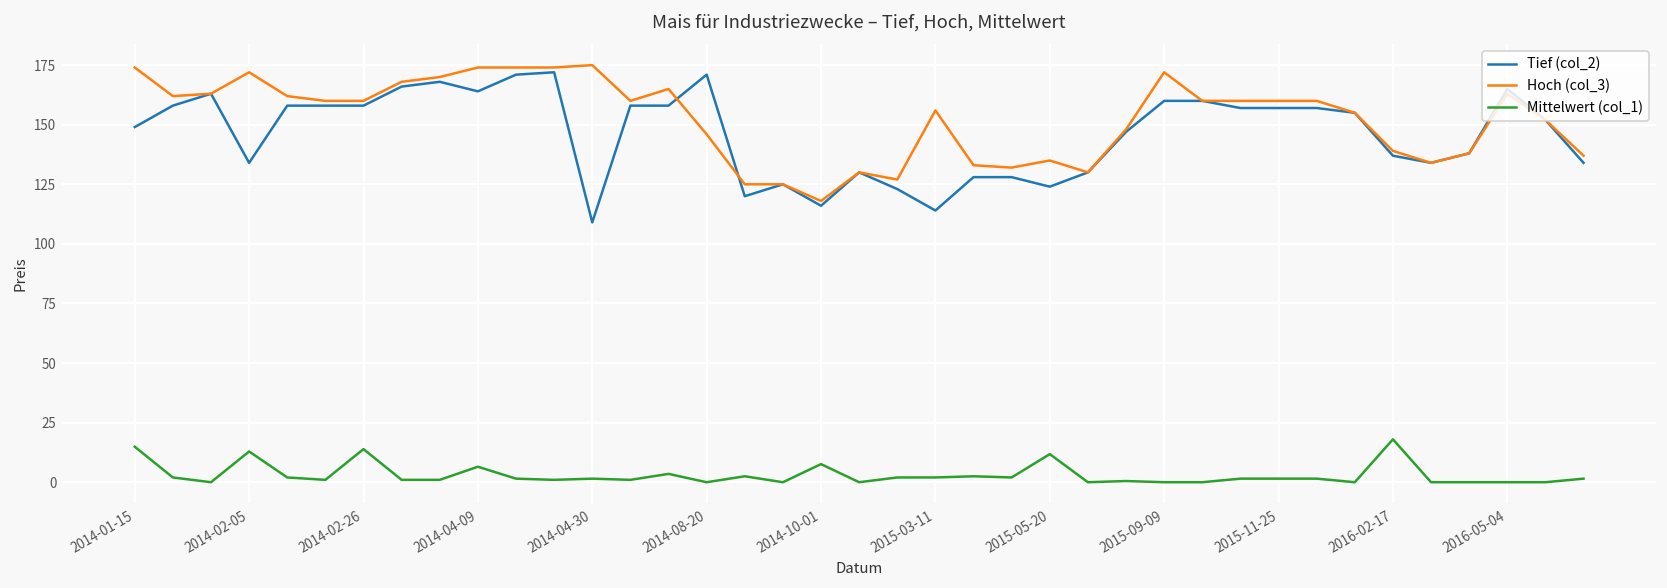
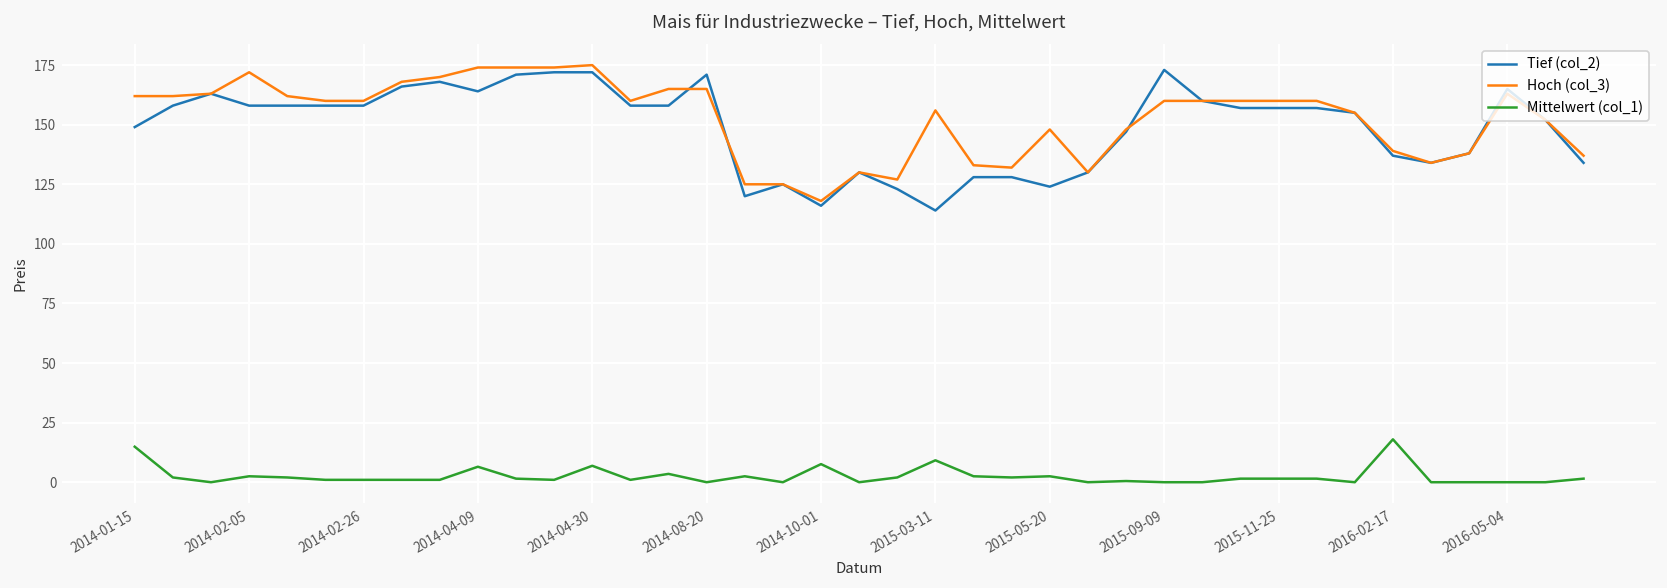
  {
    "Tief (col_2)": {
      "2014-01-15": 149,
-     "2014-02-05": 134,
+     "2014-02-05": 158,
      "2014-02-26": 158,
      "2014-04-09": 164,
-     "2014-04-30": 109,
+     "2014-04-30": 172,
      "2014-08-20": 171,
      "2014-10-01": 116,
      "2015-03-11": 114,
      "2015-05-20": 124,
-     "2015-09-09": 160,
+     "2015-09-09": 173,
      "2015-11-25": 157,
      "2016-02-17": 137
    },
    "Hoch (col_3)": {
-     "2014-01-15": 174,
+     "2014-01-15": 162,
      "2014-02-05": 172,
      "2014-02-26": 160,
      "2014-04-09": 174,
      "2014-04-30": 175,
-     "2014-08-20": 146,
+     "2014-08-20": 165,
      "2014-10-01": 118,
      "2015-03-11": 156,
-     "2015-05-20": 135,
-     "2015-09-09": 172,
+     "2015-05-20": 148,
+     "2015-09-09": 160,
      "2015-11-25": 160,
      "2016-02-17": 139
    },
    "Mittelwert (col_1)": {
      "2014-01-15": 15,
-     "2014-02-05": 13,
-     "2014-02-26": 14,
+     "2014-02-05": 3,
+     "2014-02-26": 1,
      "2014-04-09": 7,
-     "2014-04-30": 2,
+     "2014-04-30": 7,
      "2014-08-20": 0,
      "2014-10-01": 8,
-     "2015-03-11": 2,
-     "2015-05-20": 12,
+     "2015-03-11": 9,
+     "2015-05-20": 3,
      "2015-09-09": 0,
      "2015-11-25": 2,
      "2016-02-17": 18,
      "2016-05-04": 0
    }
  }
